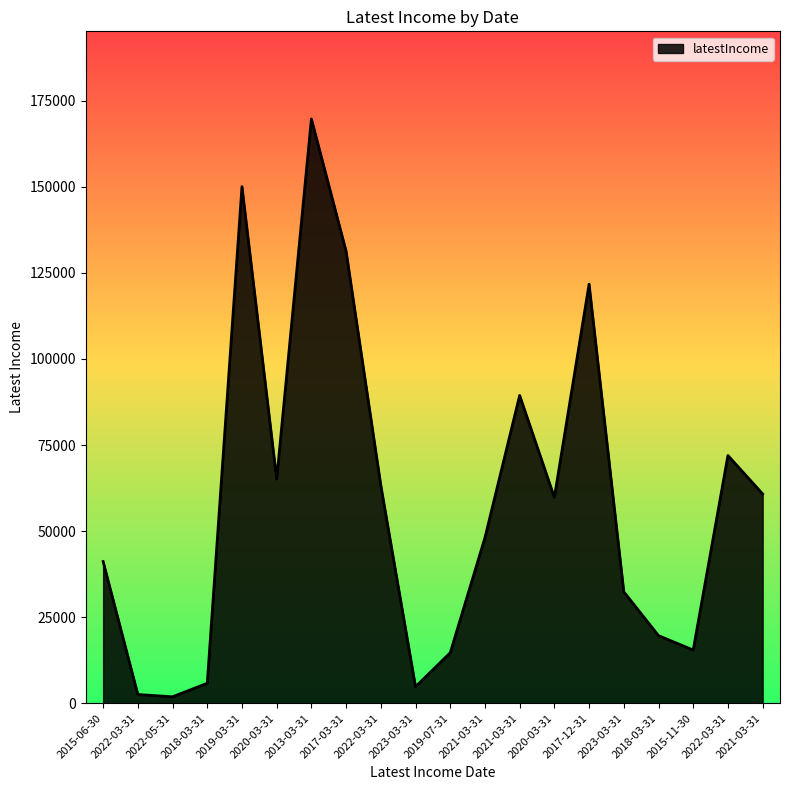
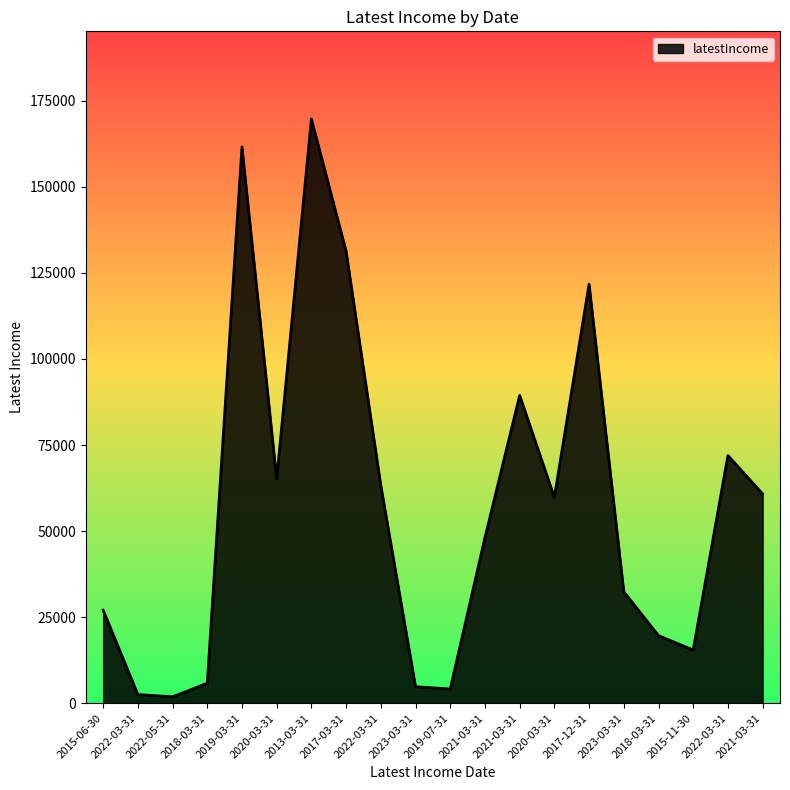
  {
-   "2015-06-30": 41000,
+   "2015-06-30": 27000,
    "2022-05-31": 2000,
-   "2019-03-31": 150000,
+   "2019-03-31": 162000,
    "2013-03-31": 170000,
    "2017-03-31": 131000,
-   "2019-07-31": 15000,
+   "2019-07-31": 4000,
    "2017-12-31": 122000,
    "2015-11-30": 15000
  }
